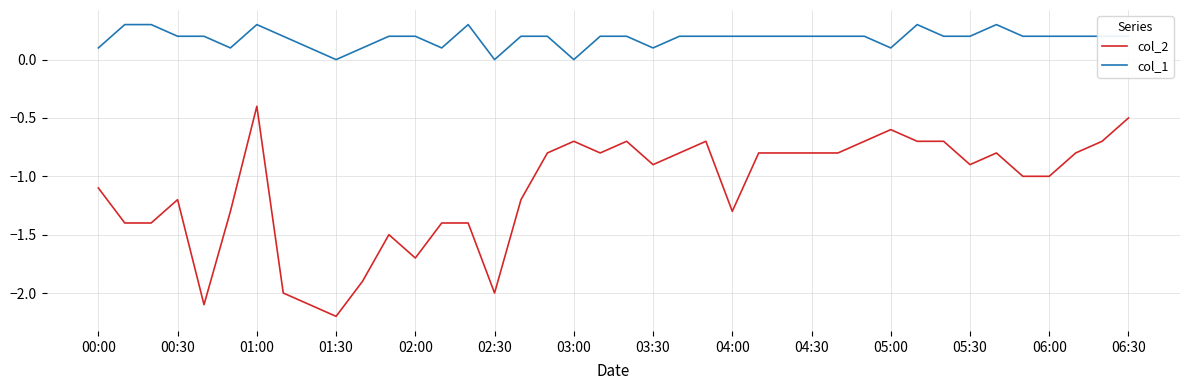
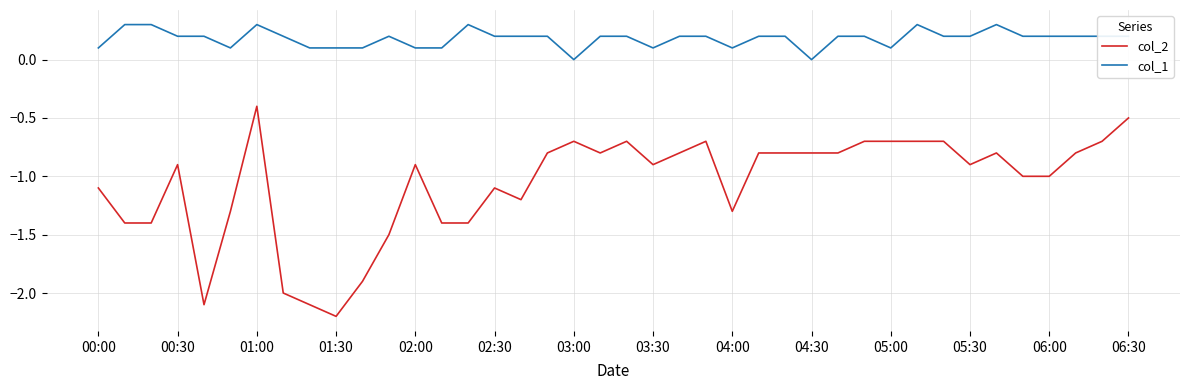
  {
    "col_2": {
      "00:00": -1.1,
-     "00:30": -1.2,
+     "00:30": -0.9,
      "01:00": -0.4,
      "01:30": -2.2,
-     "02:00": -1.7,
-     "02:30": -2.0,
+     "02:00": -0.9,
+     "02:30": -1.1,
      "03:00": -0.7,
      "03:30": -0.9,
      "04:00": -1.3,
      "04:30": -0.8,
-     "05:00": -0.6,
+     "05:00": -0.7,
      "05:30": -0.9,
      "06:00": -1.0,
      "06:30": -0.5
    },
    "col_1": {
      "00:00": 0.1,
      "00:30": 0.2,
      "01:00": 0.3,
-     "01:30": 0.0,
-     "02:00": 0.2,
-     "02:30": 0.0,
+     "01:30": 0.1,
+     "02:00": 0.1,
+     "02:30": 0.2,
      "03:00": 0.0,
      "03:30": 0.1,
-     "04:00": 0.2,
-     "04:30": 0.2,
+     "04:00": 0.1,
+     "04:30": 0.0,
      "05:00": 0.1,
      "05:30": 0.2,
      "06:00": 0.2
    }
  }
